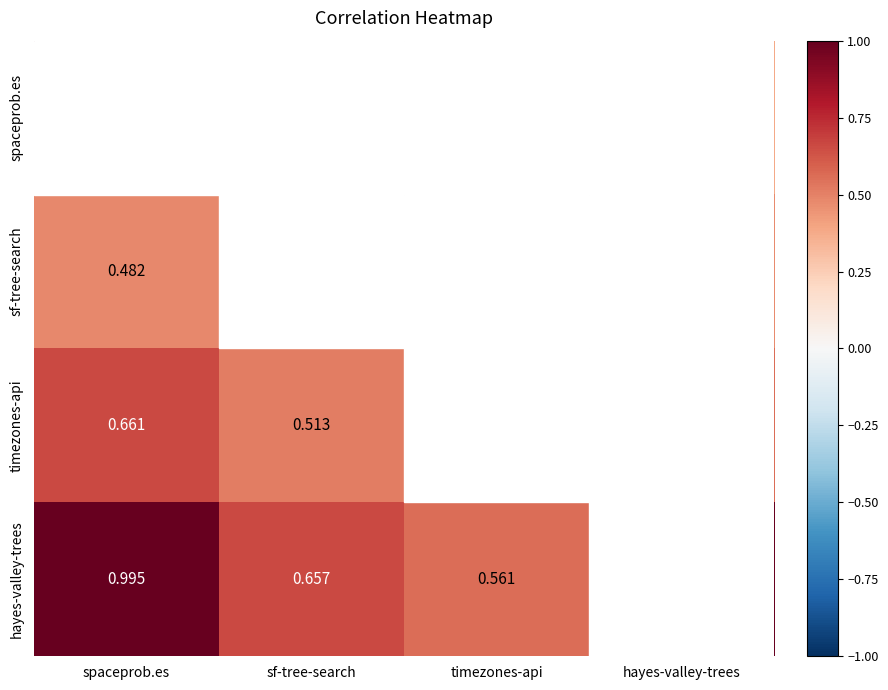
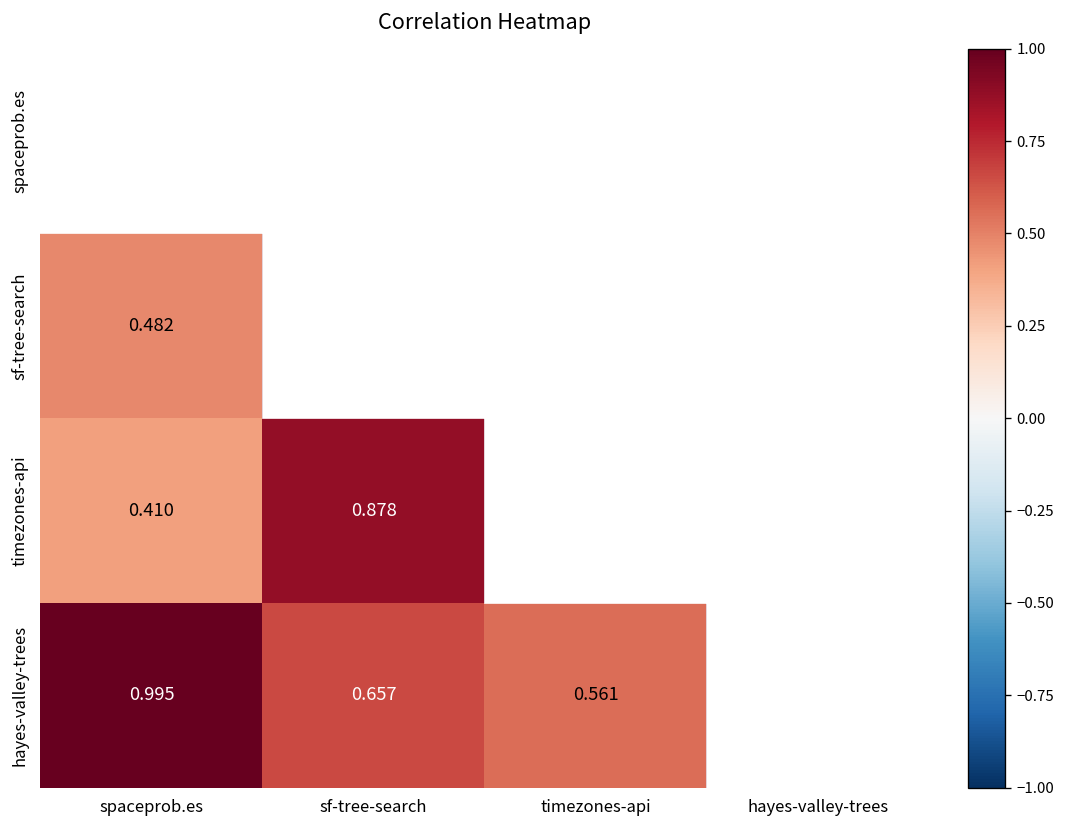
  {
    "sf-tree-search": {
      "spaceprob.es": 0.482
    },
    "timezones-api": {
-     "spaceprob.es": 0.661,
-     "sf-tree-search": 0.513
+     "spaceprob.es": 0.410,
+     "sf-tree-search": 0.878
    },
    "hayes-valley-trees": {
      "spaceprob.es": 0.995,
      "sf-tree-search": 0.657,
      "timezones-api": 0.561
    }
  }
